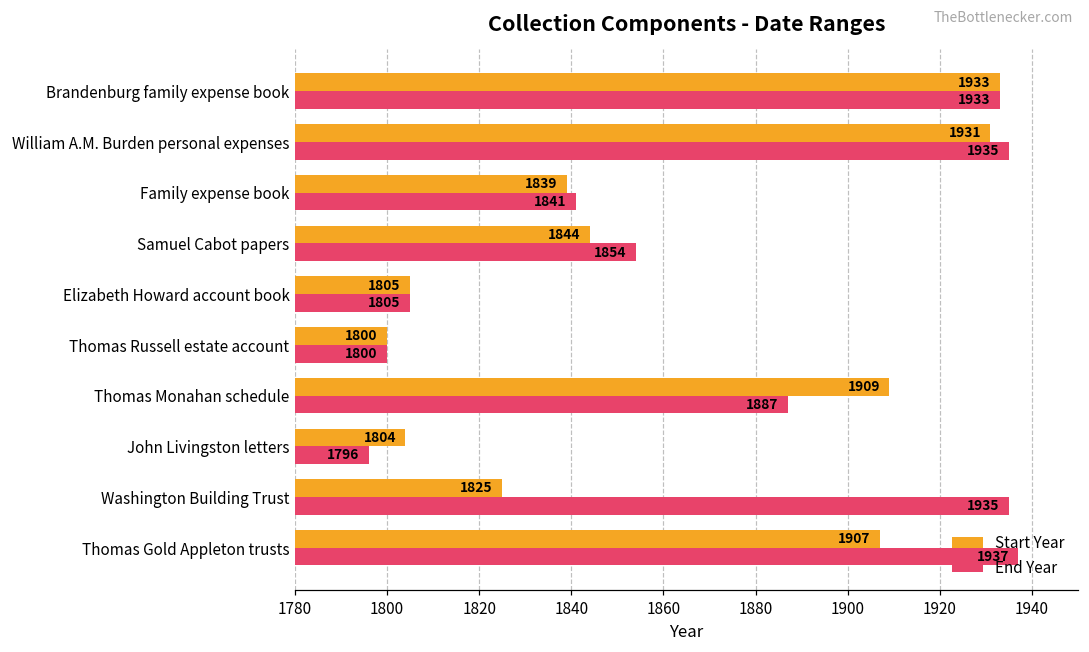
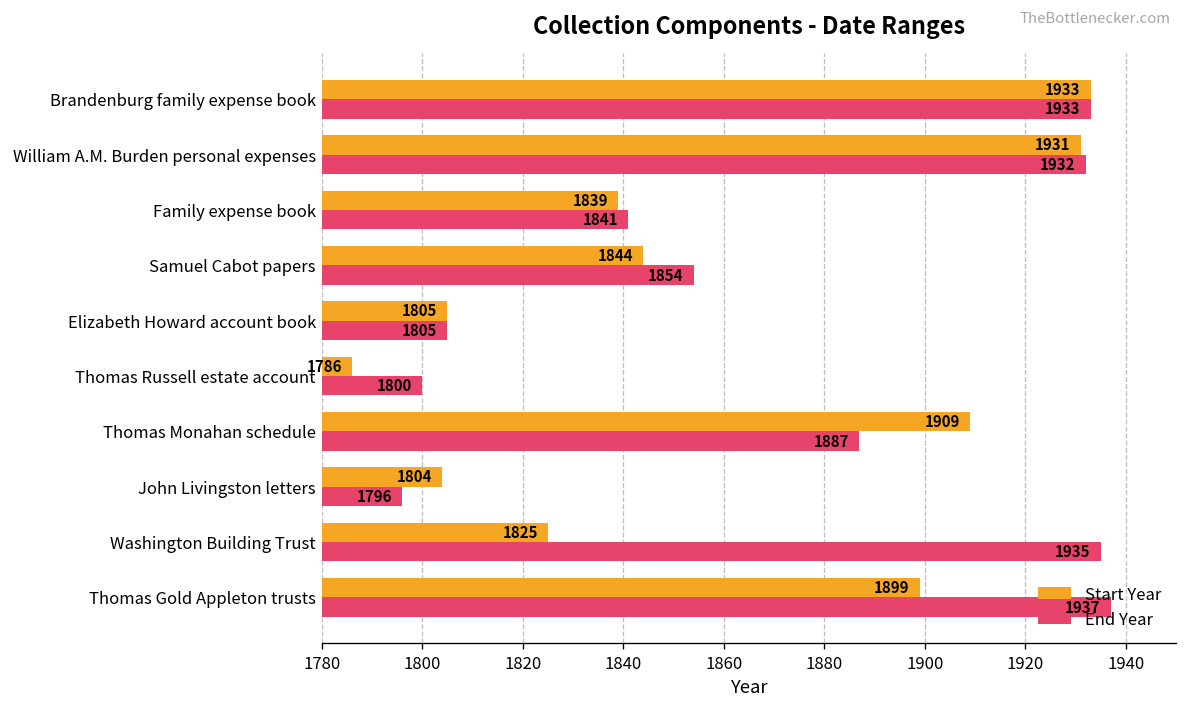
  {
    "Start Year": {
      "Brandenburg family expense book": 1933,
      "William A.M. Burden personal expenses": 1931,
      "Family expense book": 1839,
      "Samuel Cabot papers": 1844,
      "Elizabeth Howard account book": 1805,
-     "Thomas Russell estate account": 1800,
+     "Thomas Russell estate account": 1786,
      "Thomas Monahan schedule": 1909,
      "John Livingston letters": 1804,
      "Washington Building Trust": 1825,
-     "Thomas Gold Appleton trusts": 1907
+     "Thomas Gold Appleton trusts": 1899
    },
    "End Year": {
      "Brandenburg family expense book": 1933,
-     "William A.M. Burden personal expenses": 1935,
+     "William A.M. Burden personal expenses": 1932,
      "Family expense book": 1841,
      "Samuel Cabot papers": 1854,
      "Elizabeth Howard account book": 1805,
      "Thomas Russell estate account": 1800,
      "Thomas Monahan schedule": 1887,
      "John Livingston letters": 1796,
      "Washington Building Trust": 1935,
      "Thomas Gold Appleton trusts": 1937
    }
  }
